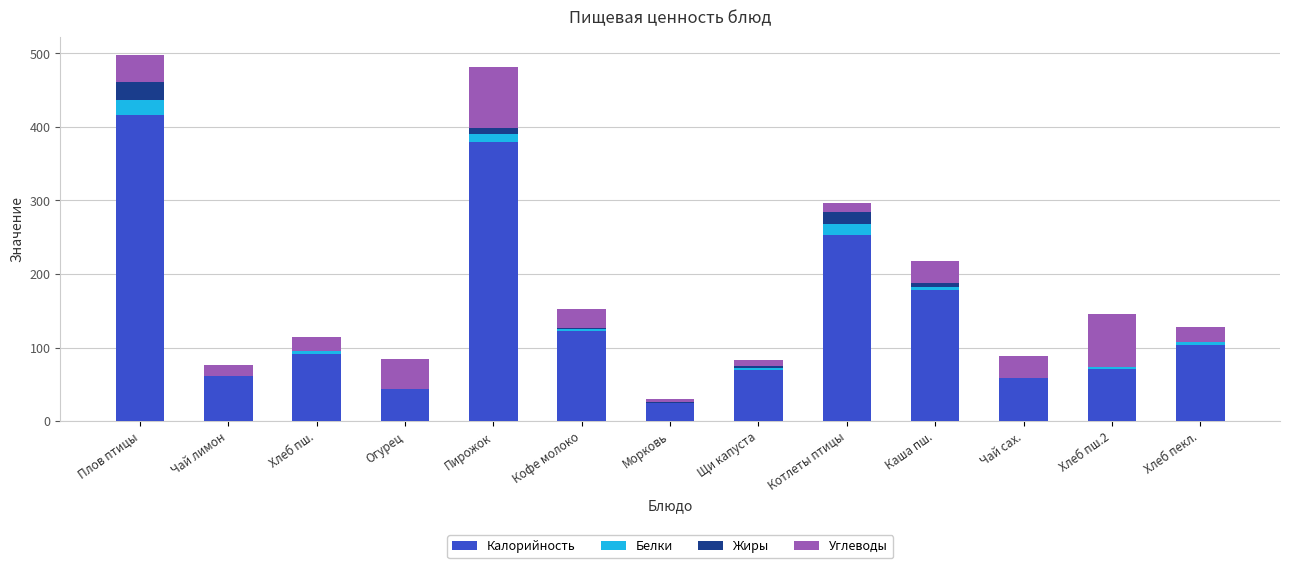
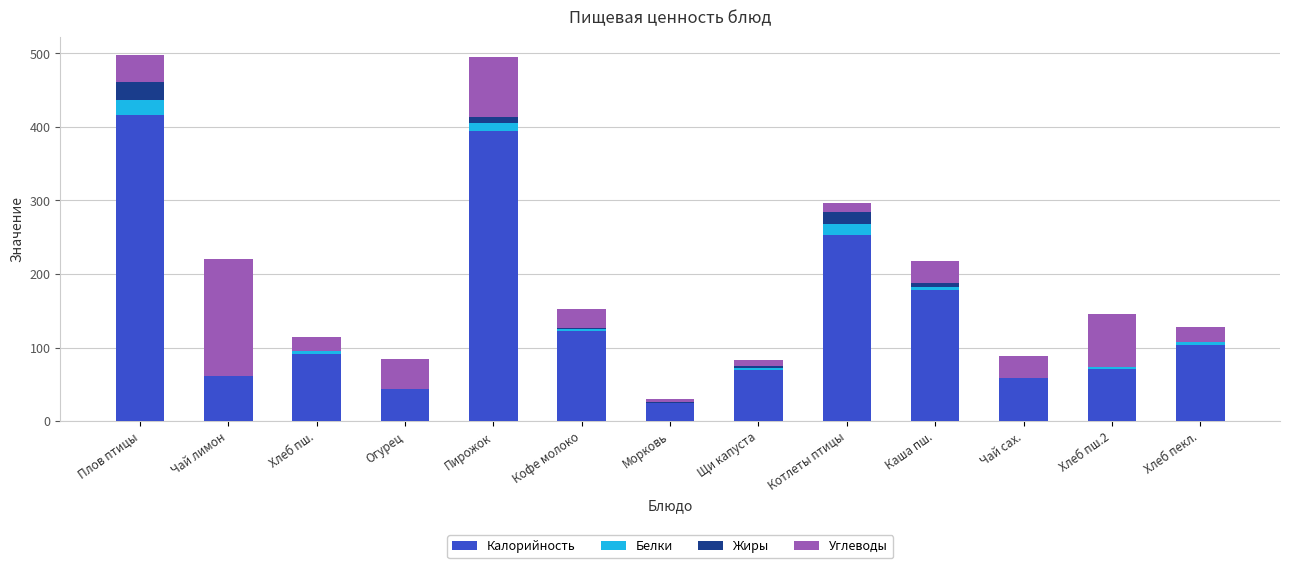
  {
    "Калорийность": {
      "Плов птицы": 420,
      "Чай лимон": 60,
      "Хлеб пш.": 90,
      "Огурец": 40,
-     "Пирожок": 380,
+     "Пирожок": 390,
      "Кофе молоко": 120,
      "Морковь": 20,
      "Щи капуста": 70,
      "Котлеты птицы": 250,
      "Каша пш.": 180,
      "Чай сах.": 60,
      "Хлеб пш.2": 70,
      "Хлеб пекл.": 100
    },
    "Белки": {
      "Плов птицы": 20,
      "Чай лимон": 0,
      "Пирожок": 10,
      "Котлеты птицы": 20,
      "Каша пш.": 0,
      "Чай сах.": 0,
      "Хлеб пекл.": 0
    },
    "Жиры": {
      "Плов птицы": 30,
      "Чай лимон": 0,
      "Огурец": 0,
      "Пирожок": 10,
      "Котлеты птицы": 20,
      "Каша пш.": 10,
      "Чай сах.": 0,
      "Хлеб пш.2": 0,
      "Хлеб пекл.": 0
    },
    "Углеводы": {
      "Плов птицы": 40,
-     "Чай лимон": 20,
+     "Чай лимон": 160,
      "Хлеб пш.": 20,
      "Огурец": 40,
      "Пирожок": 80,
      "Кофе молоко": 30,
      "Морковь": 0,
      "Щи капуста": 10,
      "Котлеты птицы": 10,
      "Каша пш.": 30,
      "Чай сах.": 30,
      "Хлеб пш.2": 70,
      "Хлеб пекл.": 20
    }
  }
